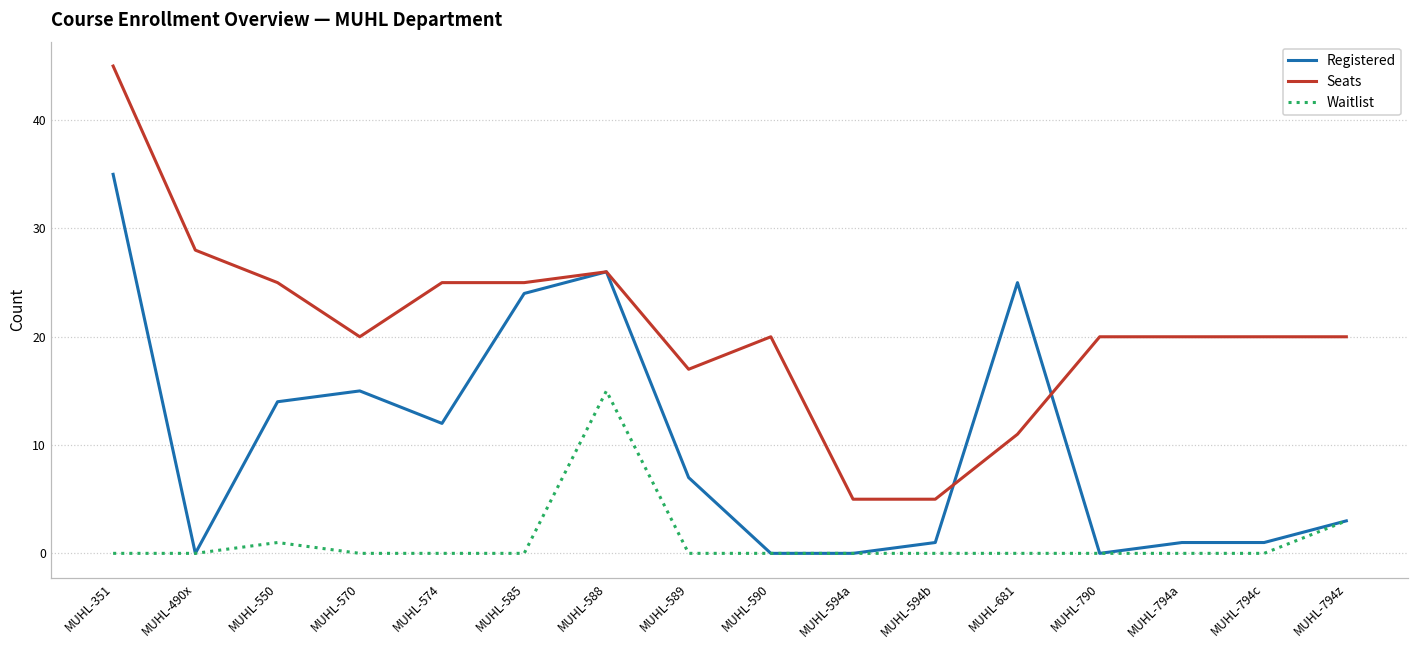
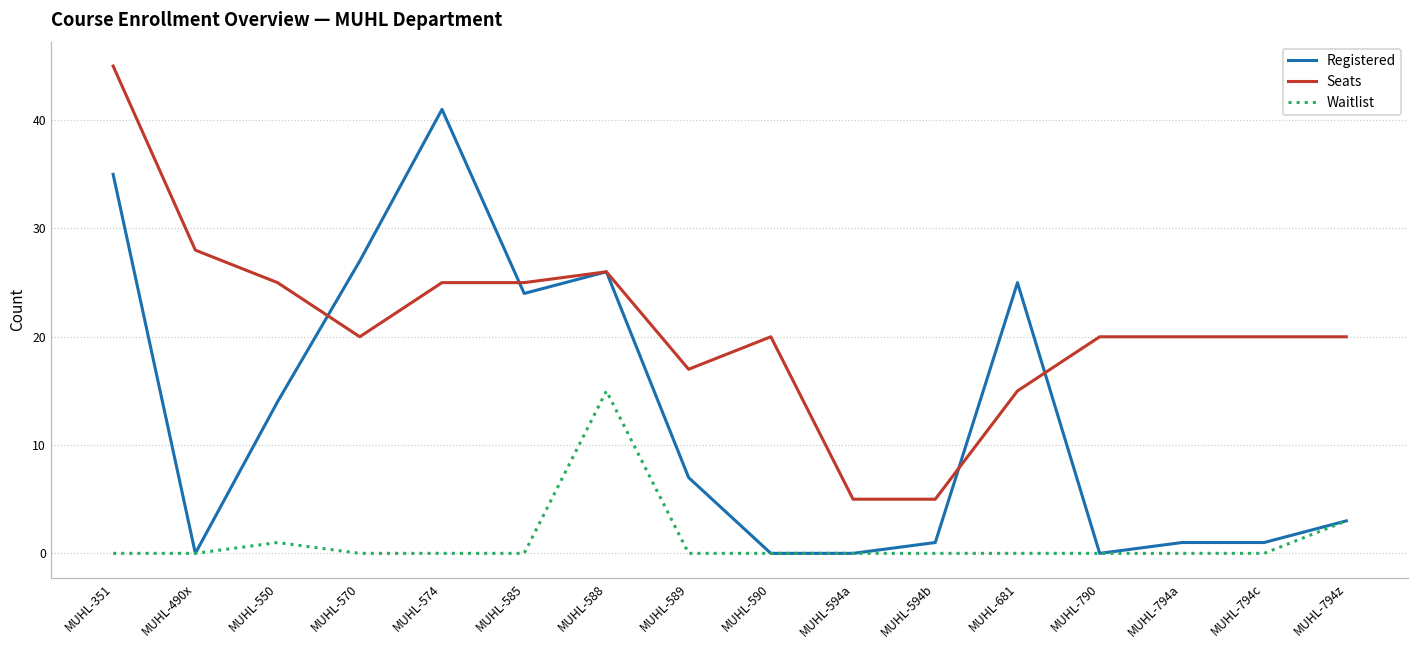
  {
    "Registered": {
      "MUHL-351": 35,
      "MUHL-550": 14,
-     "MUHL-570": 15,
-     "MUHL-574": 12,
+     "MUHL-570": 27,
+     "MUHL-574": 41,
      "MUHL-585": 24,
      "MUHL-589": 7,
      "MUHL-594b": 1,
      "MUHL-681": 25,
      "MUHL-794a": 1,
      "MUHL-794c": 1
    },
    "Seats": {
      "MUHL-351": 45,
      "MUHL-490x": 28,
      "MUHL-550": 25,
      "MUHL-570": 20,
      "MUHL-574": 25,
      "MUHL-585": 25,
      "MUHL-589": 17,
      "MUHL-590": 20,
      "MUHL-594a": 5,
      "MUHL-594b": 5,
-     "MUHL-681": 11,
+     "MUHL-681": 15,
      "MUHL-790": 20,
      "MUHL-794a": 20,
      "MUHL-794c": 20,
      "MUHL-794z": 20
    },
    "Waitlist": {
      "MUHL-351": 0,
      "MUHL-550": 1,
      "MUHL-570": 0,
      "MUHL-574": 0,
      "MUHL-585": 0,
      "MUHL-588": 15,
      "MUHL-589": 0,
      "MUHL-594b": 0,
      "MUHL-681": 0,
      "MUHL-794a": 0,
      "MUHL-794c": 0
    }
  }
